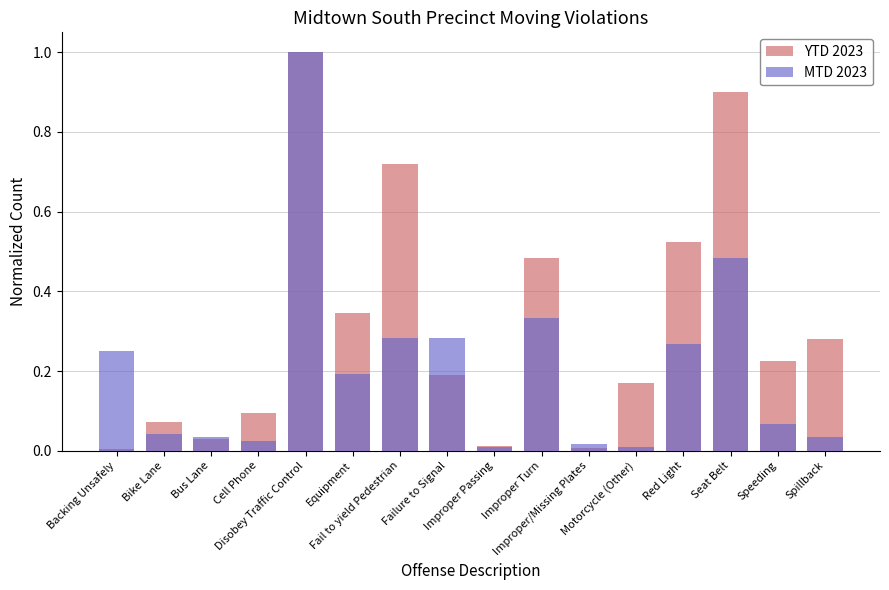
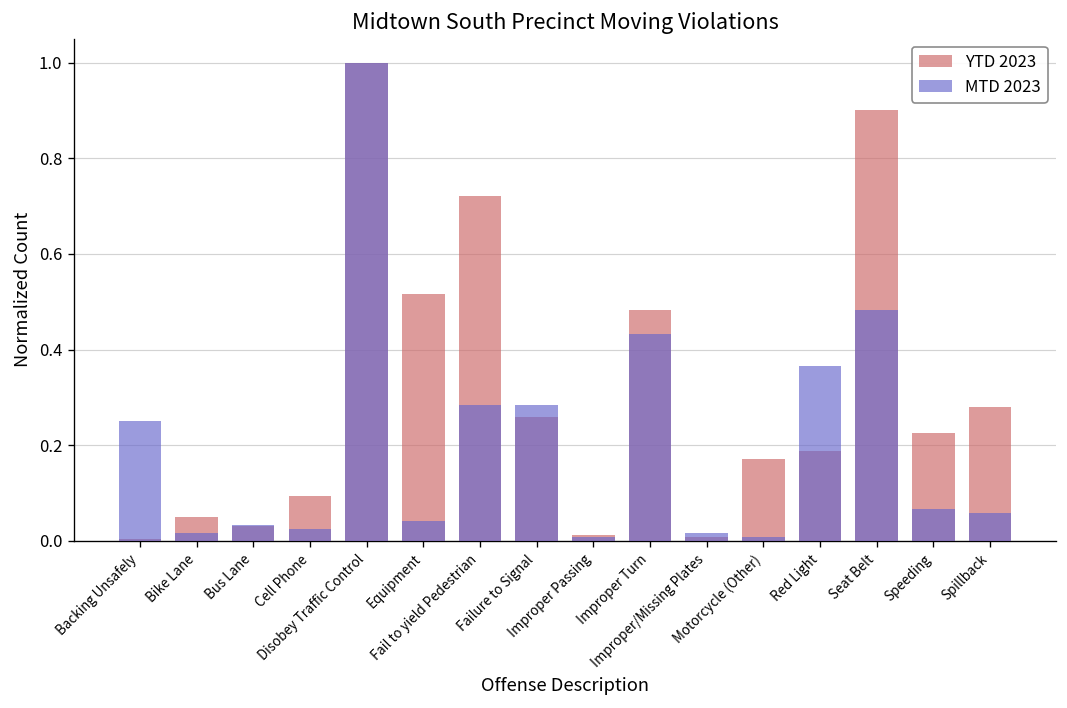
  {
    "YTD 2023": {
-     "Bike Lane": 0.07,
+     "Bike Lane": 0.05,
      "Bus Lane": 0.03,
      "Cell Phone": 0.09,
      "Disobey Traffic Control": 1.00,
-     "Equipment": 0.35,
+     "Equipment": 0.52,
      "Fail to yield Pedestrian": 0.72,
-     "Failure to Signal": 0.19,
+     "Failure to Signal": 0.26,
      "Improper Passing": 0.01,
      "Improper Turn": 0.48,
      "Motorcycle (Other)": 0.17,
-     "Red Light": 0.52,
+     "Red Light": 0.19,
      "Seat Belt": 0.90,
      "Speeding": 0.23,
      "Spillback": 0.28
    },
    "MTD 2023": {
      "Backing Unsafely": 0.25,
-     "Bike Lane": 0.04,
+     "Bike Lane": 0.02,
      "Bus Lane": 0.03,
      "Disobey Traffic Control": 1.00,
-     "Equipment": 0.19,
+     "Equipment": 0.04,
      "Failure to Signal": 0.28,
      "Improper Passing": 0.01,
-     "Improper Turn": 0.33,
+     "Improper Turn": 0.43,
      "Improper/Missing Plates": 0.02,
-     "Red Light": 0.27,
-     "Spillback": 0.03
+     "Red Light": 0.37,
+     "Spillback": 0.06
    }
  }
